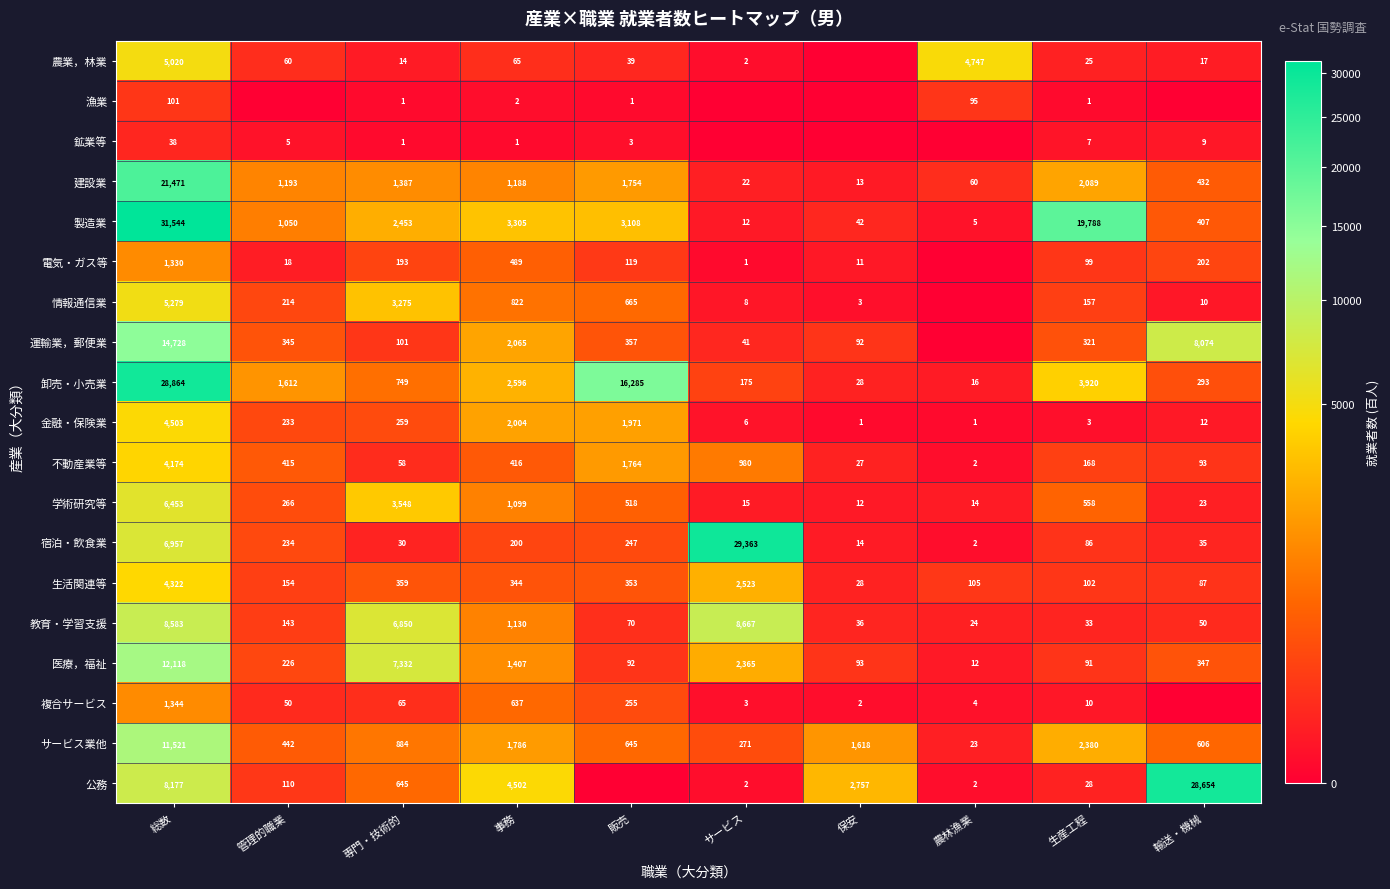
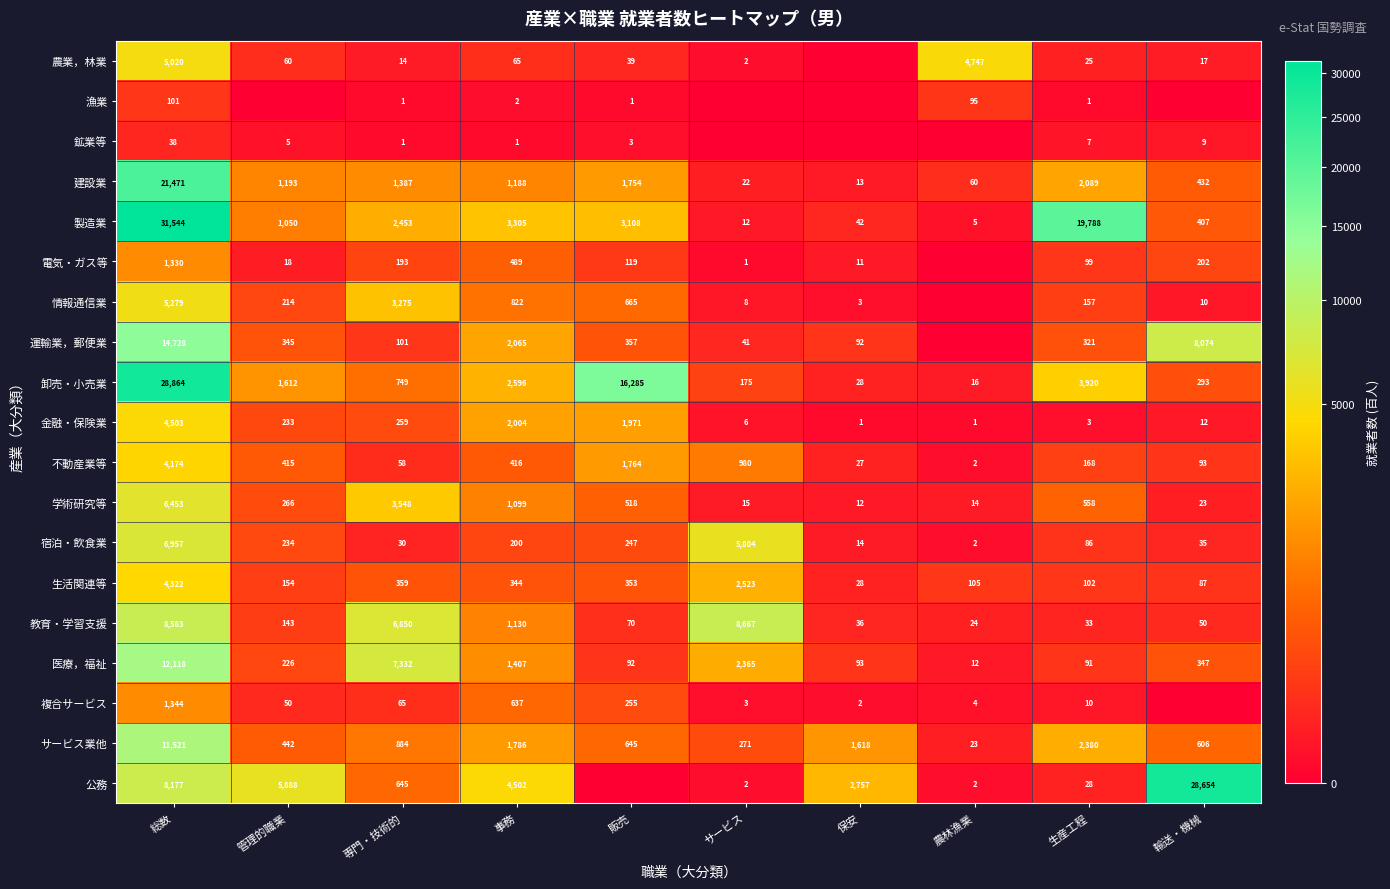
  {
    "農業，林業": {
      "総数": "5,020",
      "管理的職業": "60",
      "専門・技術的": "14",
      "事務": "65",
      "販売": "39",
      "サービス": "2",
      "農林漁業": "4,747",
      "生産工程": "25",
      "輸送・機械": "17"
    },
    "漁業": {
      "総数": "101",
      "専門・技術的": "1",
      "事務": "2",
      "販売": "1",
      "農林漁業": "95",
      "生産工程": "1"
    },
    "鉱業等": {
      "総数": "38",
      "管理的職業": "5",
      "専門・技術的": "1",
      "事務": "1",
      "販売": "3",
      "生産工程": "7",
      "輸送・機械": "9"
    },
    "建設業": {
      "総数": "21,471",
      "管理的職業": "1,193",
      "専門・技術的": "1,387",
      "事務": "1,188",
      "販売": "1,754",
      "サービス": "22",
      "保安": "13",
      "農林漁業": "60",
      "生産工程": "2,089",
      "輸送・機械": "432"
    },
    "製造業": {
      "総数": "31,544",
      "管理的職業": "1,050",
      "専門・技術的": "2,453",
      "事務": "3,305",
      "販売": "3,108",
      "サービス": "12",
      "保安": "42",
      "農林漁業": "5",
      "生産工程": "19,788",
      "輸送・機械": "407"
    },
    "電気・ガス等": {
      "総数": "1,330",
      "管理的職業": "18",
      "専門・技術的": "193",
      "事務": "489",
      "販売": "119",
      "サービス": "1",
      "保安": "11",
      "生産工程": "99",
      "輸送・機械": "202"
    },
    "情報通信業": {
      "総数": "5,279",
      "管理的職業": "214",
      "専門・技術的": "3,275",
      "事務": "822",
      "販売": "665",
      "サービス": "8",
      "保安": "3",
      "生産工程": "157",
      "輸送・機械": "10"
    },
    "運輸業，郵便業": {
      "総数": "14,728",
      "管理的職業": "345",
      "専門・技術的": "101",
      "事務": "2,065",
      "販売": "357",
      "サービス": "41",
      "保安": "92",
      "生産工程": "321",
      "輸送・機械": "8,074"
    },
    "卸売・小売業": {
      "総数": "28,864",
      "管理的職業": "1,612",
      "専門・技術的": "749",
      "事務": "2,596",
      "販売": "16,285",
      "サービス": "175",
      "保安": "28",
      "農林漁業": "16",
      "生産工程": "3,920",
      "輸送・機械": "293"
    },
    "金融・保険業": {
      "総数": "4,503",
      "管理的職業": "233",
      "専門・技術的": "259",
      "事務": "2,004",
      "販売": "1,971",
      "サービス": "6",
      "保安": "1",
      "農林漁業": "1",
      "生産工程": "3",
      "輸送・機械": "12"
    },
    "不動産業等": {
      "総数": "4,174",
      "管理的職業": "415",
      "専門・技術的": "58",
      "事務": "416",
      "販売": "1,764",
      "サービス": "980",
      "保安": "27",
      "農林漁業": "2",
      "生産工程": "168",
      "輸送・機械": "93"
    },
    "学術研究等": {
      "総数": "6,453",
      "管理的職業": "266",
      "専門・技術的": "3,548",
      "事務": "1,099",
      "販売": "518",
      "サービス": "15",
      "保安": "12",
      "農林漁業": "14",
      "生産工程": "558",
      "輸送・機械": "23"
    },
    "宿泊・飲食業": {
      "総数": "6,957",
      "管理的職業": "234",
      "専門・技術的": "30",
      "事務": "200",
      "販売": "247",
-     "サービス": "29,363",
+     "サービス": "5,804",
      "保安": "14",
      "農林漁業": "2",
      "生産工程": "86",
      "輸送・機械": "35"
    },
    "生活関連等": {
      "総数": "4,322",
      "管理的職業": "154",
      "専門・技術的": "359",
      "事務": "344",
      "販売": "353",
      "サービス": "2,523",
      "保安": "28",
      "農林漁業": "105",
      "生産工程": "102",
      "輸送・機械": "87"
    },
    "教育・学習支援": {
      "総数": "8,583",
      "管理的職業": "143",
      "専門・技術的": "6,850",
      "事務": "1,130",
      "販売": "70",
      "サービス": "8,667",
      "保安": "36",
      "農林漁業": "24",
      "生産工程": "33",
      "輸送・機械": "50"
    },
    "医療，福祉": {
      "総数": "12,118",
      "管理的職業": "226",
      "専門・技術的": "7,332",
      "事務": "1,407",
      "販売": "92",
      "サービス": "2,365",
      "保安": "93",
      "農林漁業": "12",
      "生産工程": "91",
      "輸送・機械": "347"
    },
    "複合サービス": {
      "総数": "1,344",
      "管理的職業": "50",
      "専門・技術的": "65",
      "事務": "637",
      "販売": "255",
      "サービス": "3",
      "保安": "2",
      "農林漁業": "4",
      "生産工程": "10"
    },
    "サービス業他": {
      "総数": "11,521",
      "管理的職業": "442",
      "専門・技術的": "884",
      "事務": "1,786",
      "販売": "645",
      "サービス": "271",
      "保安": "1,618",
      "農林漁業": "23",
      "生産工程": "2,380",
      "輸送・機械": "606"
    },
    "公務": {
      "総数": "8,177",
-     "管理的職業": "110",
+     "管理的職業": "5,888",
      "専門・技術的": "645",
      "事務": "4,502",
      "サービス": "2",
      "保安": "2,757",
      "農林漁業": "2",
      "生産工程": "28",
      "輸送・機械": "28,654"
    }
  }
